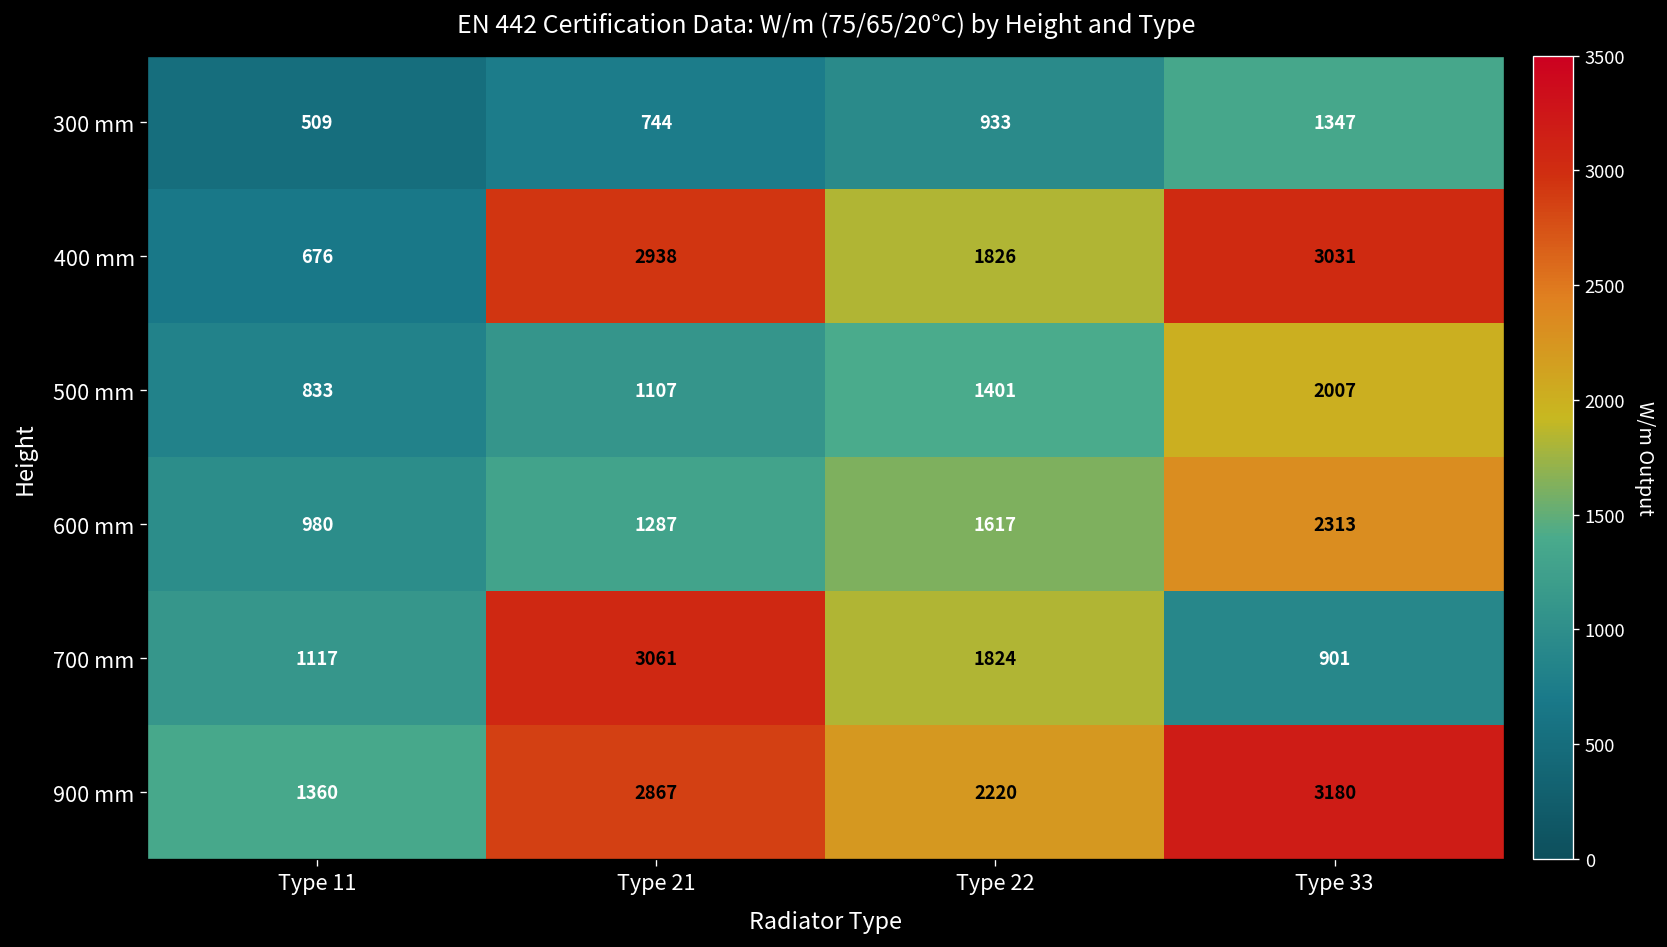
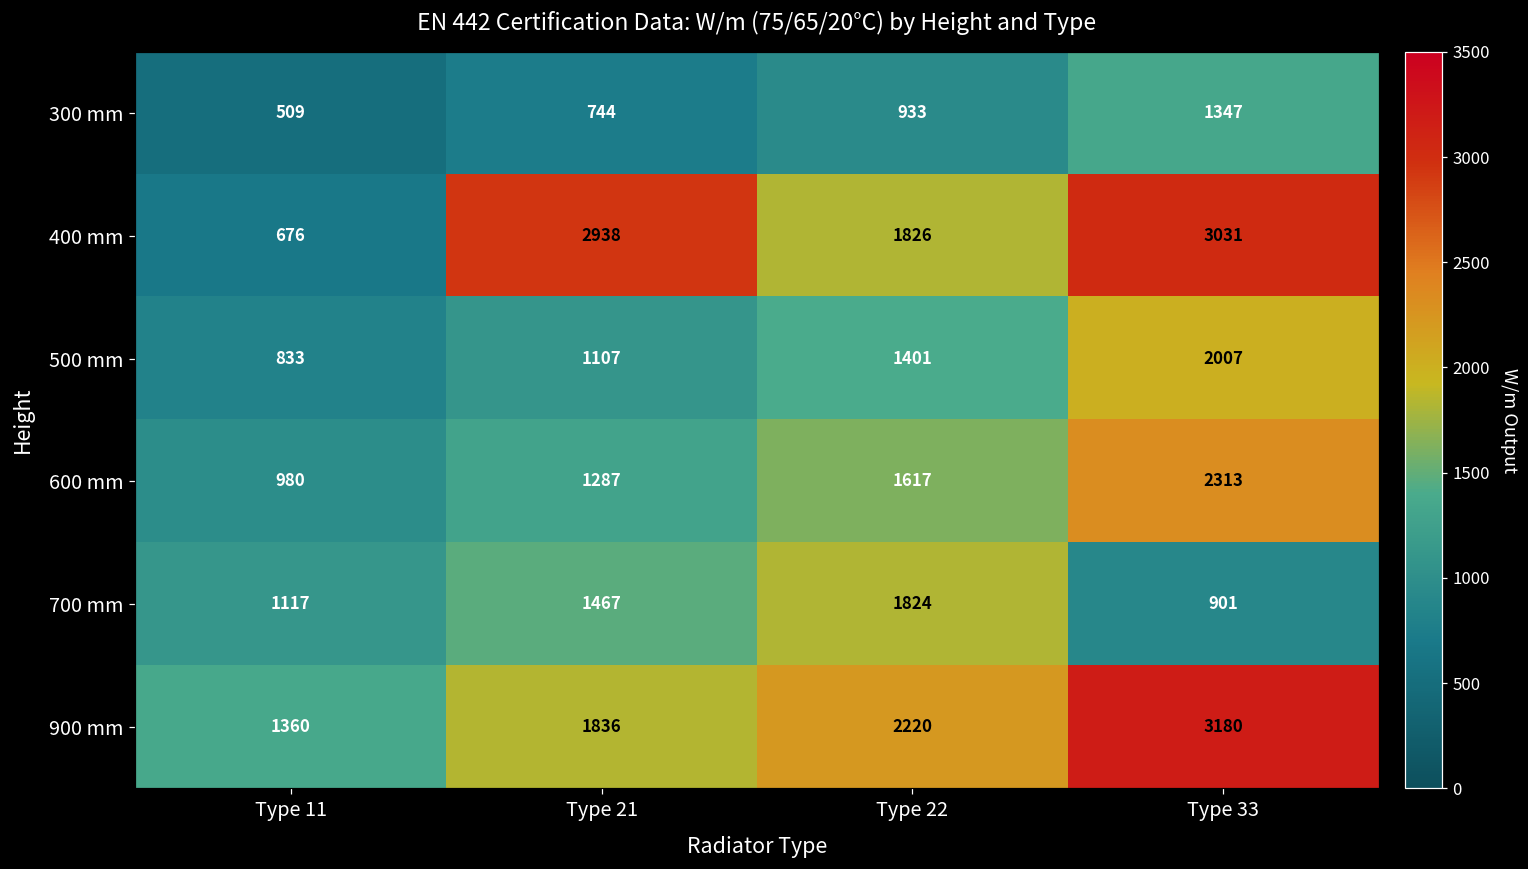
  {
    "300 mm": {
      "Type 11": 509,
      "Type 21": 744,
      "Type 22": 933,
      "Type 33": 1347
    },
    "400 mm": {
      "Type 11": 676,
      "Type 21": 2938,
      "Type 22": 1826,
      "Type 33": 3031
    },
    "500 mm": {
      "Type 11": 833,
      "Type 21": 1107,
      "Type 22": 1401,
      "Type 33": 2007
    },
    "600 mm": {
      "Type 11": 980,
      "Type 21": 1287,
      "Type 22": 1617,
      "Type 33": 2313
    },
    "700 mm": {
      "Type 11": 1117,
-     "Type 21": 3061,
+     "Type 21": 1467,
      "Type 22": 1824,
      "Type 33": 901
    },
    "900 mm": {
      "Type 11": 1360,
-     "Type 21": 2867,
+     "Type 21": 1836,
      "Type 22": 2220,
      "Type 33": 3180
    }
  }
